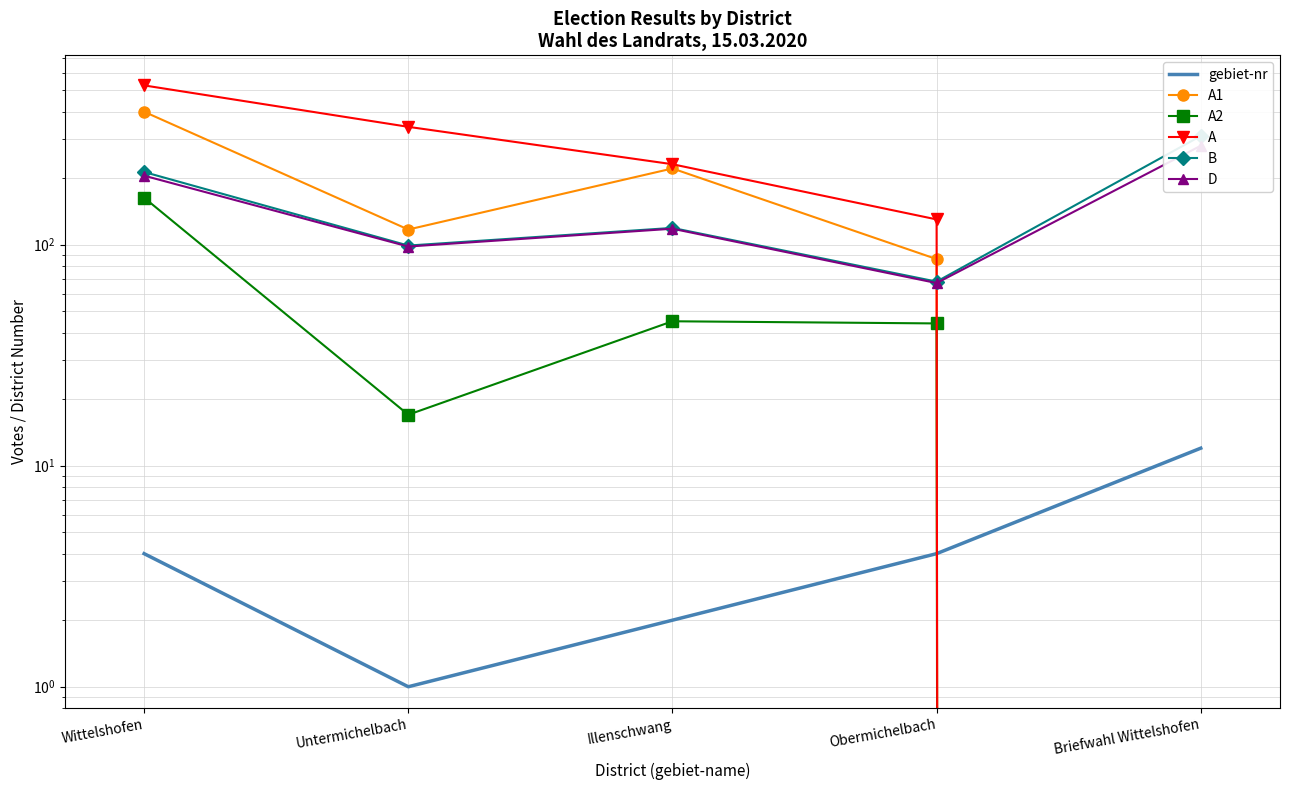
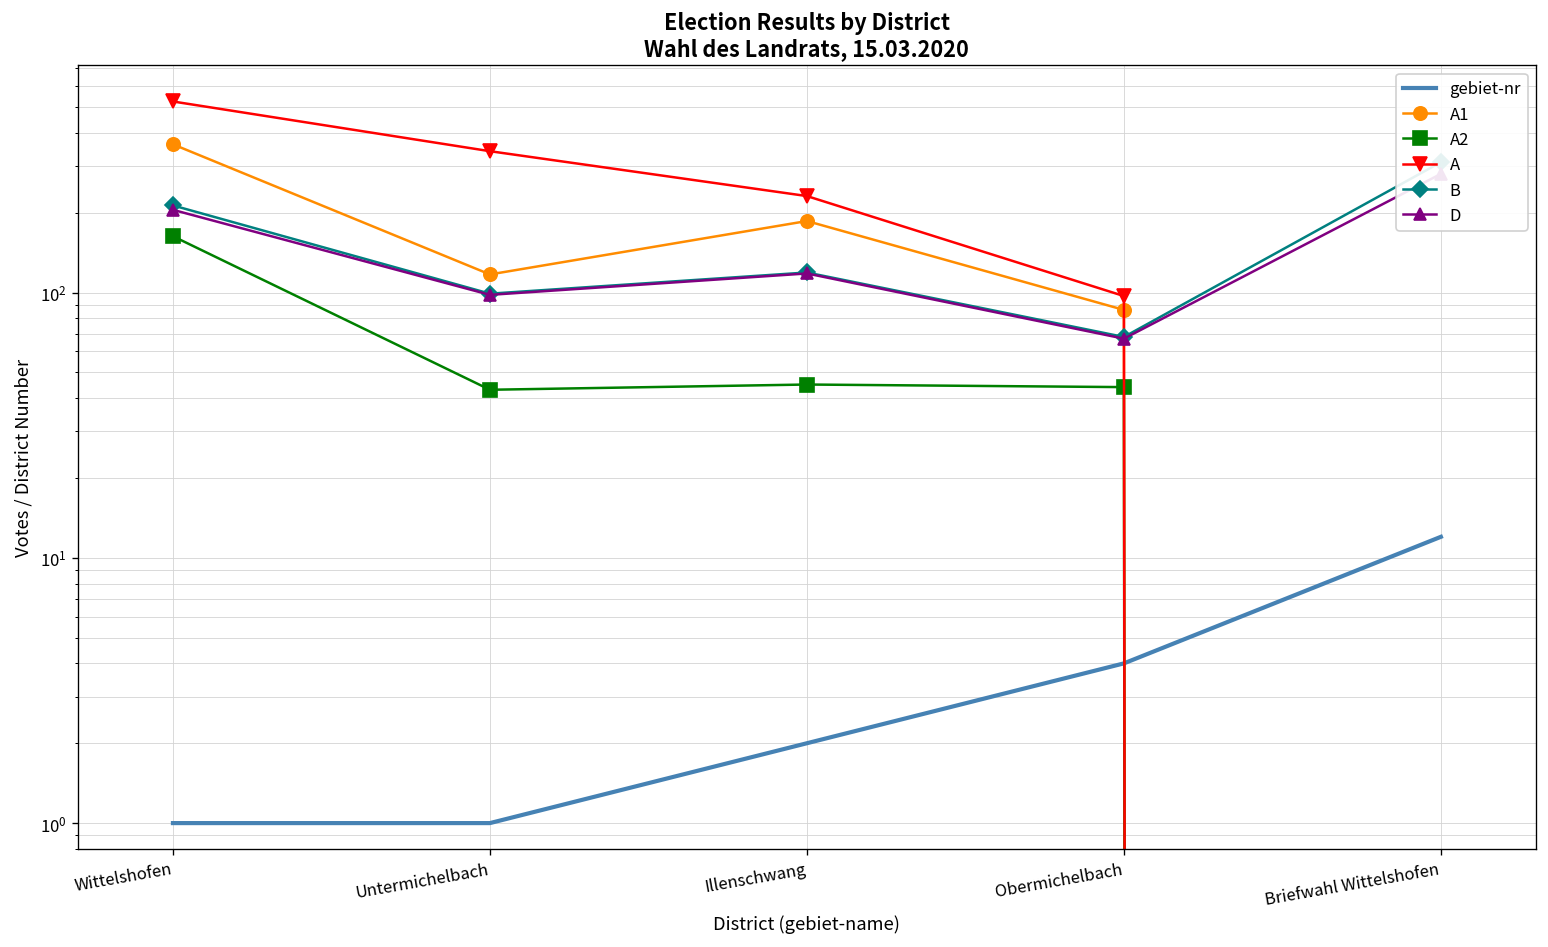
  {
    "gebiet-nr": {
-     "Wittelshofen": 4,
+     "Wittelshofen": 1,
      "Untermichelbach": 1,
      "Illenschwang": 2,
      "Obermichelbach": 4,
      "Briefwahl Wittelshofen": 12
    },
    "A1": {
-     "Wittelshofen": 400,
+     "Wittelshofen": 360,
      "Untermichelbach": 120,
-     "Illenschwang": 220,
+     "Illenschwang": 190,
      "Obermichelbach": 86
    },
    "A2": {
      "Wittelshofen": 160,
-     "Untermichelbach": 17,
+     "Untermichelbach": 43,
      "Illenschwang": 45,
      "Obermichelbach": 44
    },
    "A": {
      "Wittelshofen": 530,
      "Untermichelbach": 340,
      "Illenschwang": 230,
-     "Obermichelbach": 130
+     "Obermichelbach": 100
    },
    "B": {
      "Wittelshofen": 210
    },
    "D": {
      "Wittelshofen": 210
    }
  }
